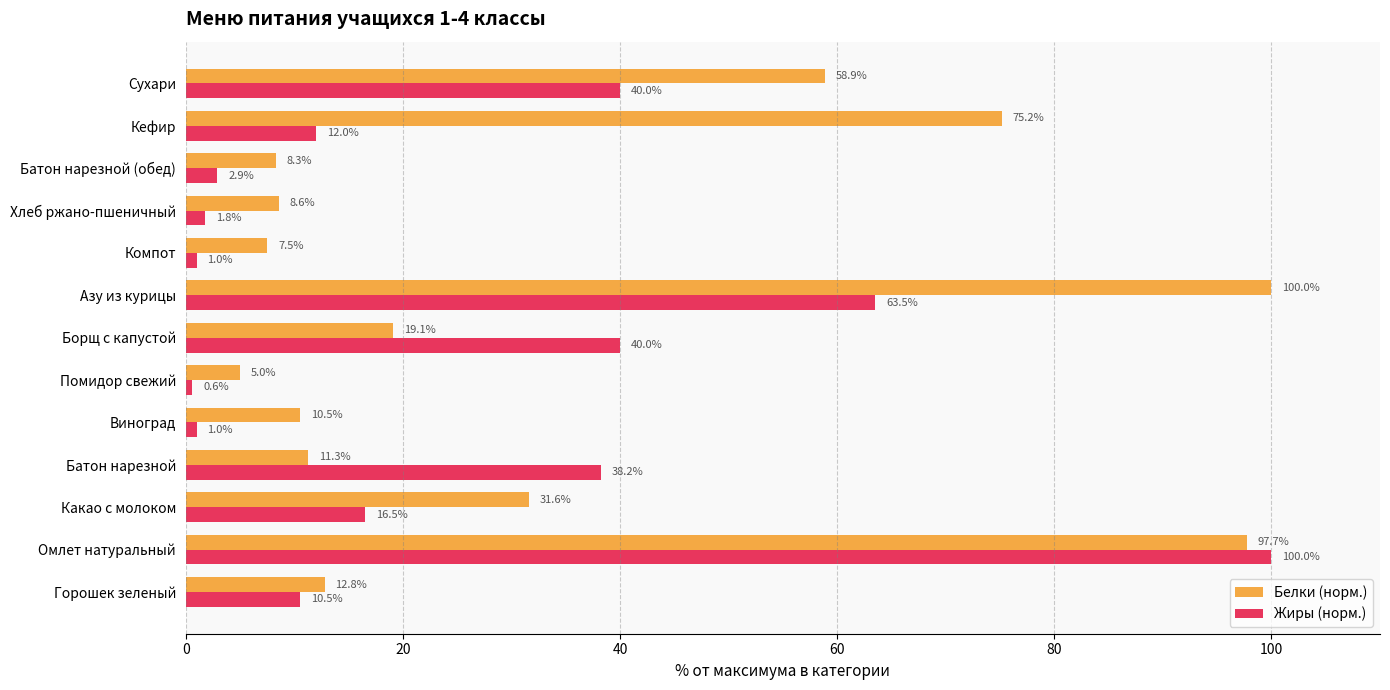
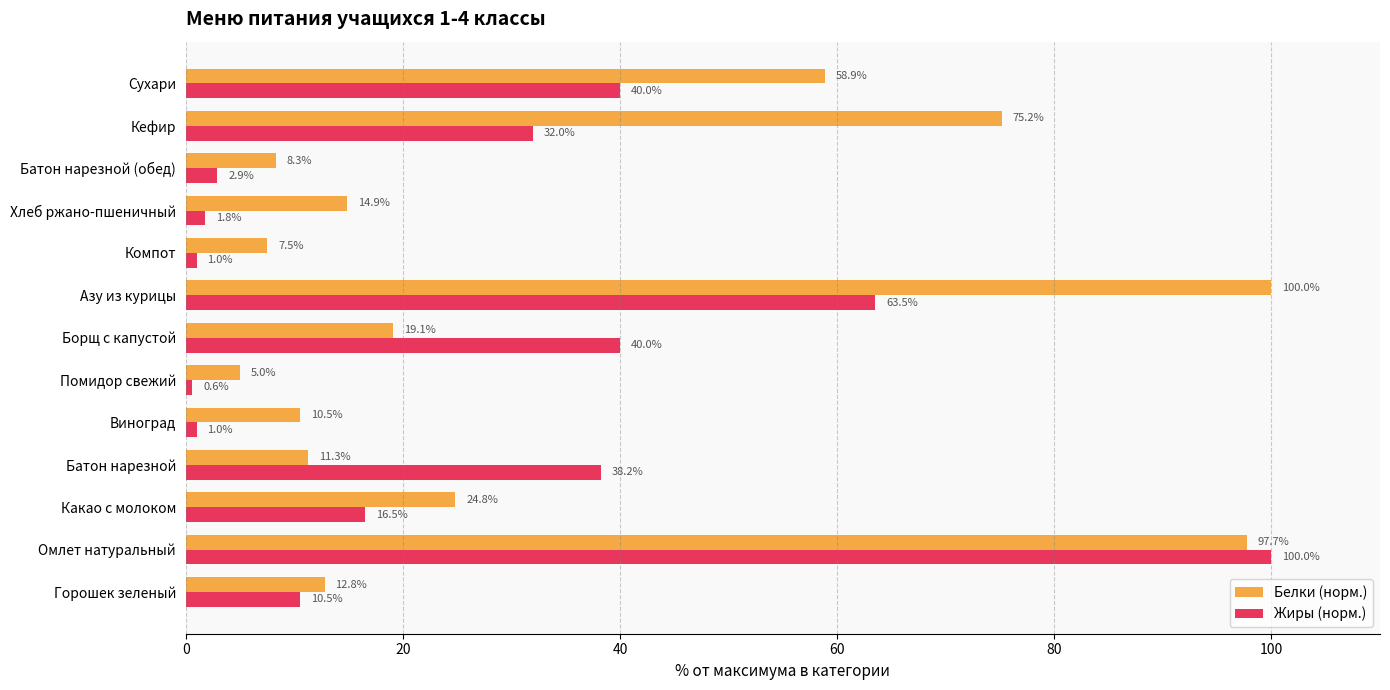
  {
    "Белки (норм.)": {
      "Сухари": "58.9%",
      "Кефир": "75.2%",
      "Батон нарезной (обед)": "8.3%",
-     "Хлеб ржано-пшеничный": "8.6%",
+     "Хлеб ржано-пшеничный": "14.9%",
      "Компот": "7.5%",
      "Азу из курицы": "100.0%",
      "Борщ с капустой": "19.1%",
      "Помидор свежий": "5.0%",
      "Виноград": "10.5%",
      "Батон нарезной": "11.3%",
-     "Какао с молоком": "31.6%",
+     "Какао с молоком": "24.8%",
      "Омлет натуральный": "97.7%",
      "Горошек зеленый": "12.8%"
    },
    "Жиры (норм.)": {
      "Сухари": "40.0%",
-     "Кефир": "12.0%",
+     "Кефир": "32.0%",
      "Батон нарезной (обед)": "2.9%",
      "Хлеб ржано-пшеничный": "1.8%",
      "Компот": "1.0%",
      "Азу из курицы": "63.5%",
      "Борщ с капустой": "40.0%",
      "Помидор свежий": "0.6%",
      "Виноград": "1.0%",
      "Батон нарезной": "38.2%",
      "Какао с молоком": "16.5%",
      "Омлет натуральный": "100.0%",
      "Горошек зеленый": "10.5%"
    }
  }
